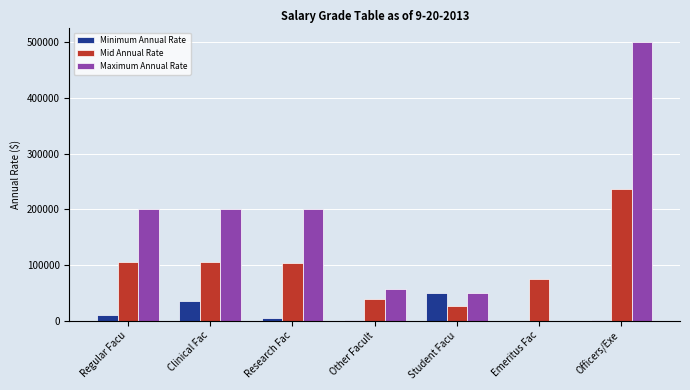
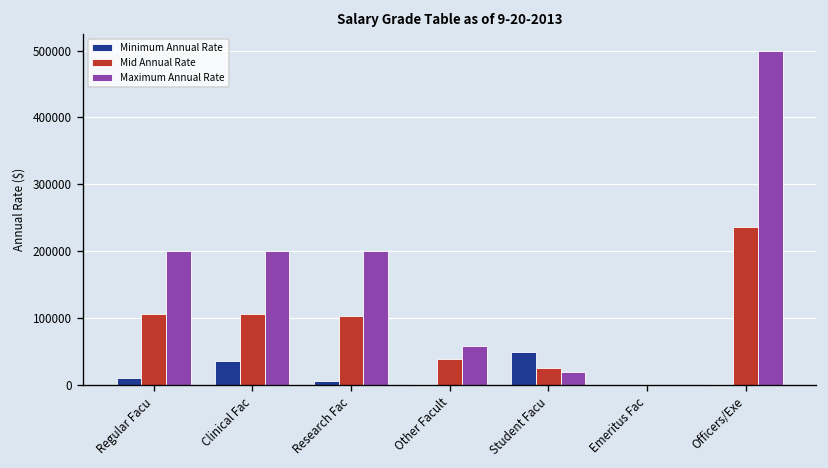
  {
    "Minimum Annual Rate": {
      "Regular Facu": 10000,
      "Clinical Fac": 30000,
      "Research Fac": 10000,
      "Student Facu": 50000,
      "Emeritus Fac": 0
    },
    "Mid Annual Rate": {
      "Regular Facu": 110000,
      "Clinical Fac": 110000,
      "Research Fac": 100000,
      "Other Facult": 40000,
      "Student Facu": 30000,
-     "Emeritus Fac": 80000,
+     "Emeritus Fac": 0,
      "Officers/Exe": 240000
    },
    "Maximum Annual Rate": {
      "Regular Facu": 200000,
      "Clinical Fac": 200000,
      "Research Fac": 200000,
      "Other Facult": 60000,
-     "Student Facu": 50000,
+     "Student Facu": 20000,
      "Emeritus Fac": 0,
      "Officers/Exe": 500000
    }
  }
